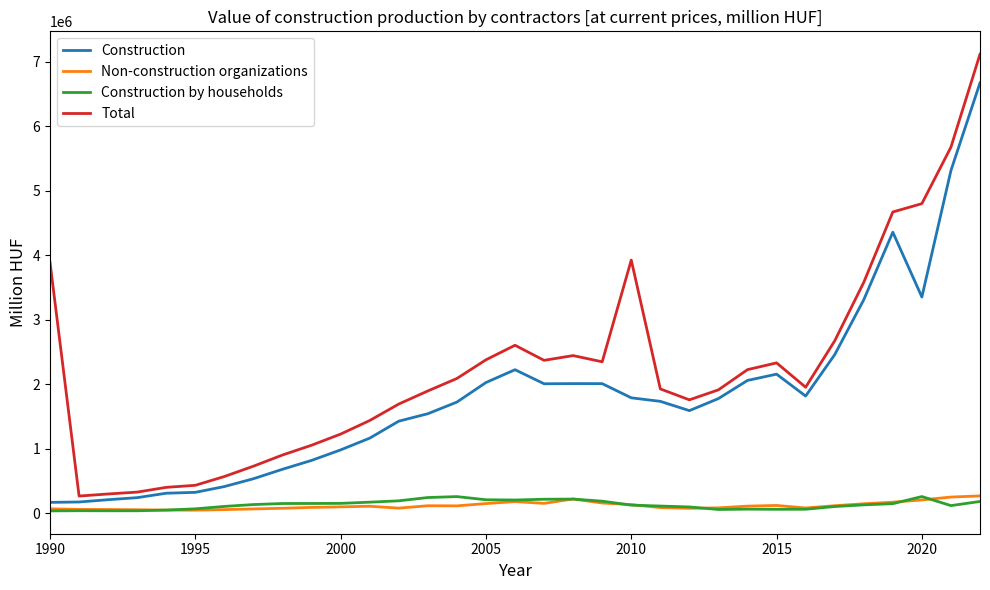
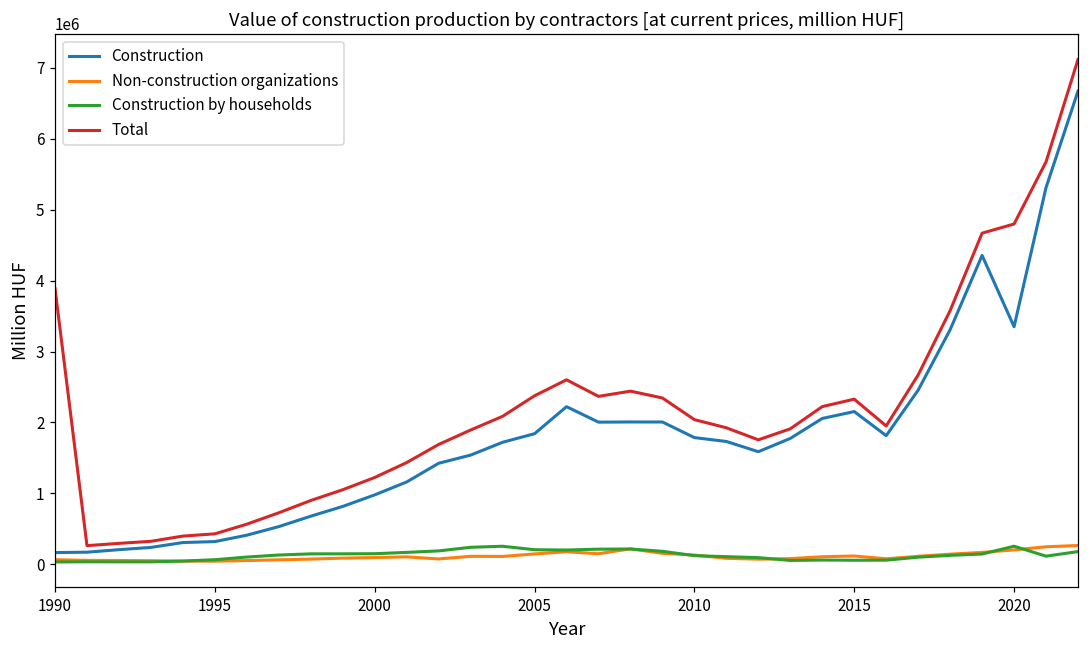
  {
    "Construction": {
      "1990": 200000,
      "1995": 300000,
      "2000": 1000000,
-     "2005": 2000000,
+     "2005": 1800000,
      "2010": 1800000,
      "2015": 2200000,
      "2020": 3300000
    },
    "Non-construction organizations": {
      "2000": 100000,
      "2005": 100000,
      "2015": 100000,
      "2020": 200000
    },
    "Construction by households": {
      "2000": 100000,
      "2005": 200000,
      "2015": 100000,
      "2020": 300000
    },
    "Total": {
      "1990": 3900000,
      "1995": 400000,
      "2000": 1200000,
      "2005": 2400000,
-     "2010": 3900000,
+     "2010": 2000000,
      "2015": 2300000,
      "2020": 4800000
    }
  }
